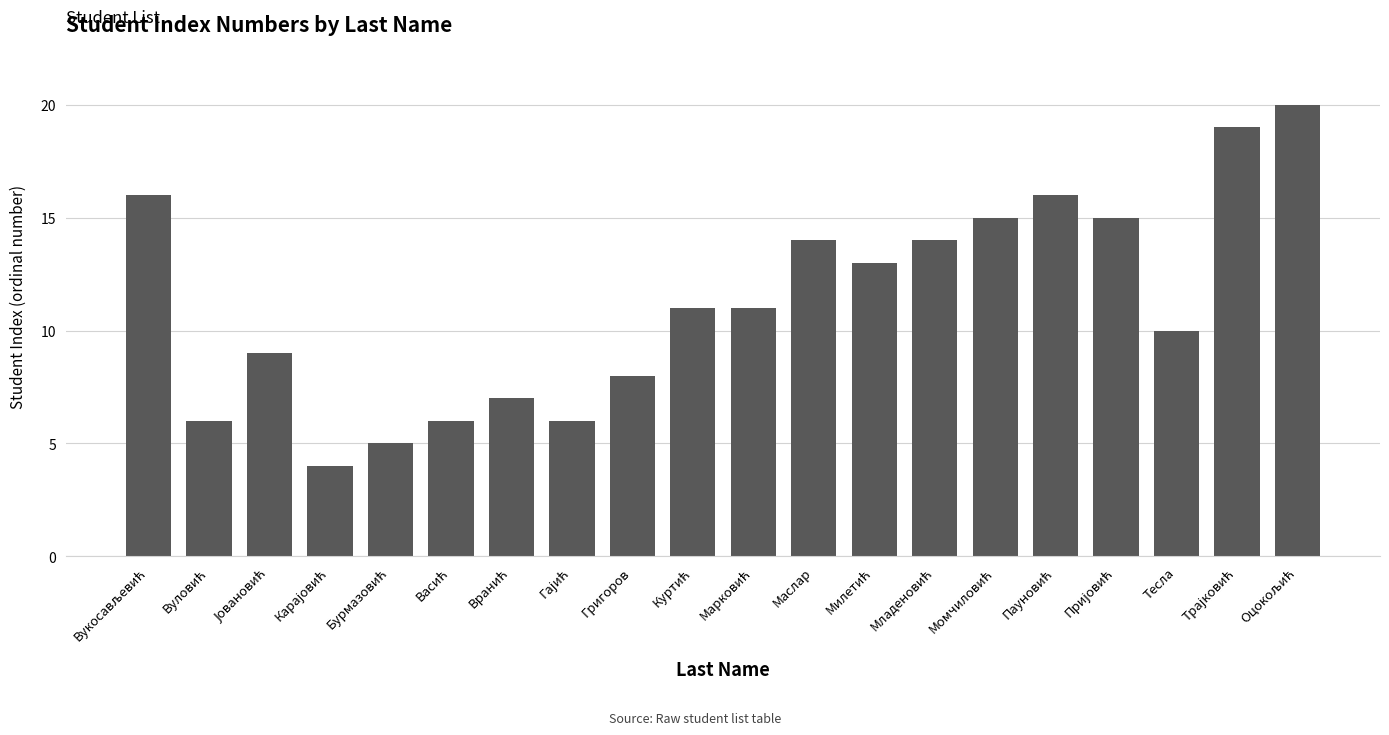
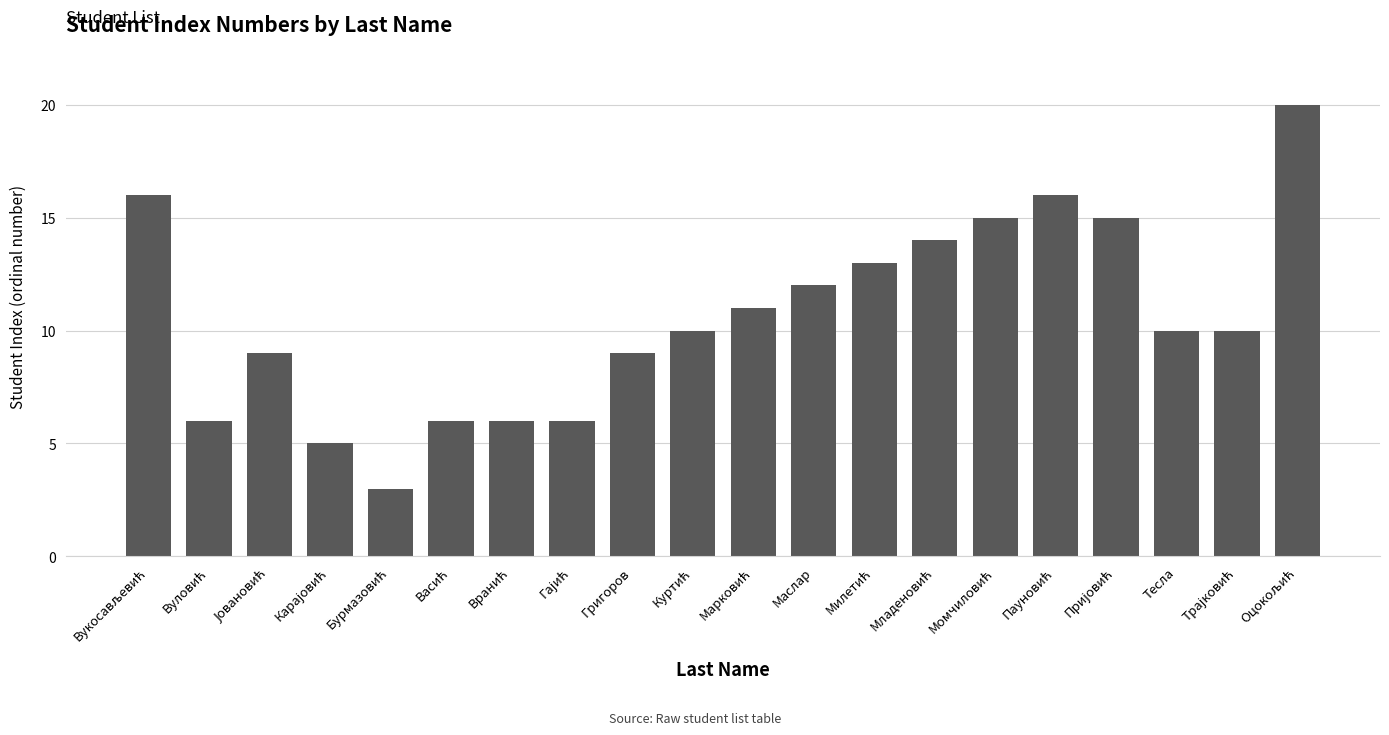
  {
    "Вукосављевић": 16,
    "Вуловић": 6,
    "Јовановић": 9,
-   "Карајовић": 4,
-   "Бурмазовић": 5,
+   "Карајовић": 5,
+   "Бурмазовић": 3,
    "Васић": 6,
-   "Вранић": 7,
+   "Вранић": 6,
    "Гајић": 6,
-   "Григоров": 8,
-   "Куртић": 11,
+   "Григоров": 9,
+   "Куртић": 10,
    "Марковић": 11,
-   "Маслар": 14,
+   "Маслар": 12,
    "Милетић": 13,
    "Младеновић": 14,
    "Момчиловић": 15,
    "Пауновић": 16,
    "Пријовић": 15,
    "Тесла": 10,
-   "Трајковић": 19,
+   "Трајковић": 10,
    "Оцокољић": 20
  }
